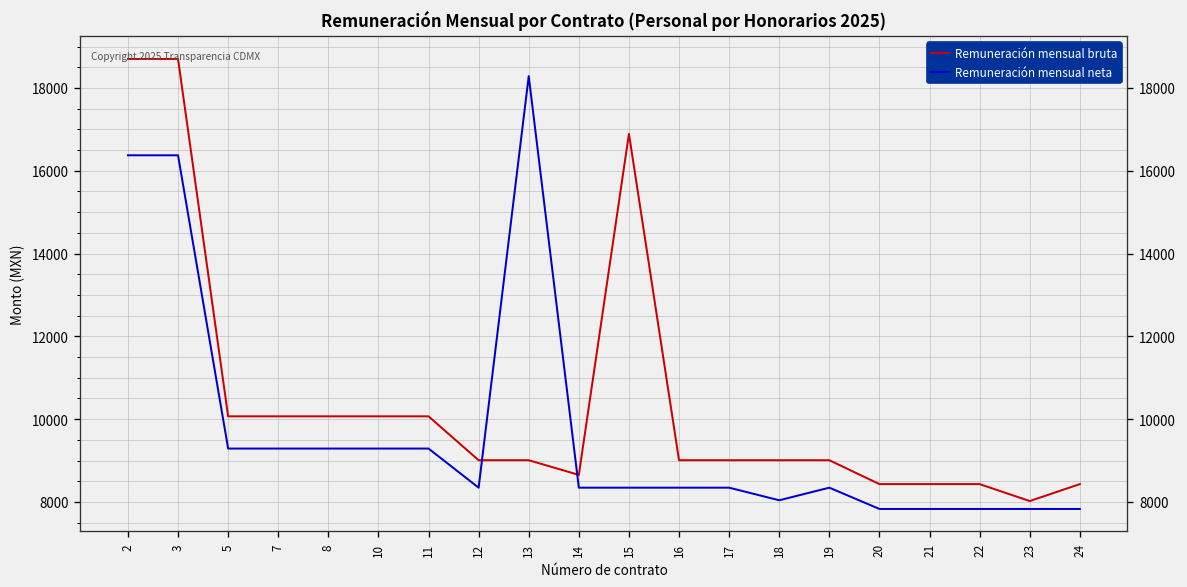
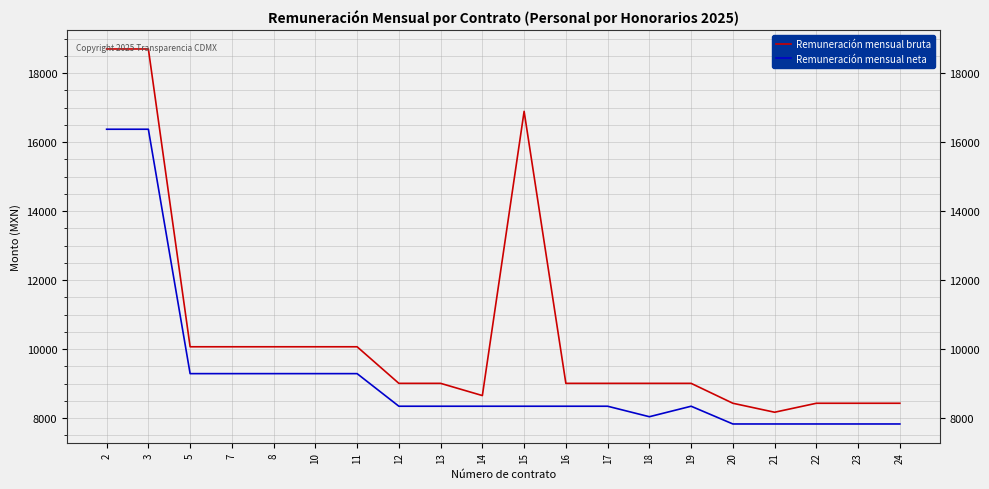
  {
    "Remuneración mensual bruta": {
      "5": 10100,
      "7": 10100,
      "8": 10100,
      "10": 10100,
      "11": 10100,
      "12": 9000,
      "13": 9000,
      "14": 8700,
      "15": 16900,
      "16": 9000,
      "17": 9000,
      "18": 9000,
      "19": 9000,
      "20": 8400,
-     "21": 8400,
+     "21": 8200,
      "22": 8400,
-     "23": 8000,
+     "23": 8400,
      "24": 8400
    },
    "Remuneración mensual neta": {
      "2": 16400,
      "3": 16400,
      "5": 9300,
      "7": 9300,
      "8": 9300,
      "10": 9300,
      "11": 9300,
      "12": 8300,
-     "13": 18300,
+     "13": 8300,
      "14": 8300,
      "15": 8300,
      "16": 8300,
      "17": 8300,
      "18": 8000,
      "19": 8300,
      "20": 7800,
      "21": 7800,
      "22": 7800,
      "23": 7800,
      "24": 7800
    }
  }
